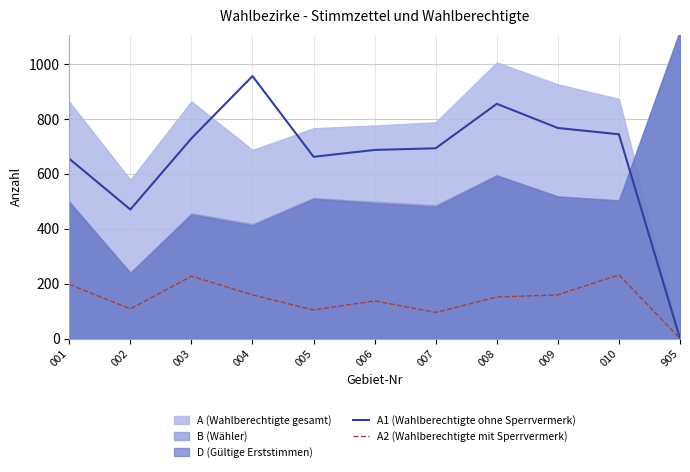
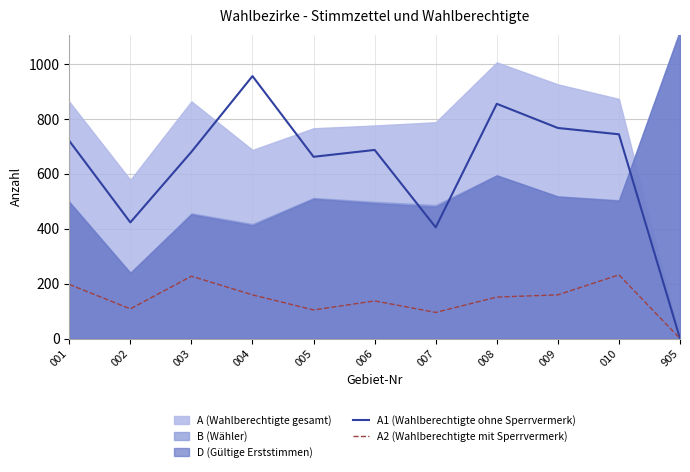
  {
    "A1 (Wahlberechtigte ohne Sperrvermerk)": {
-     "001": 660,
-     "002": 470,
-     "003": 730,
+     "001": 720,
+     "002": 420,
+     "003": 680,
      "004": 960,
      "005": 660,
      "006": 690,
-     "007": 690,
+     "007": 410,
      "008": 860,
      "009": 770,
      "010": 740
    },
    "A2 (Wahlberechtigte mit Sperrvermerk)": {
      "001": 200,
      "002": 110,
      "003": 230,
      "004": 160,
      "005": 100,
      "006": 140,
      "007": 100,
      "008": 150,
      "009": 160,
      "010": 230
    }
  }
